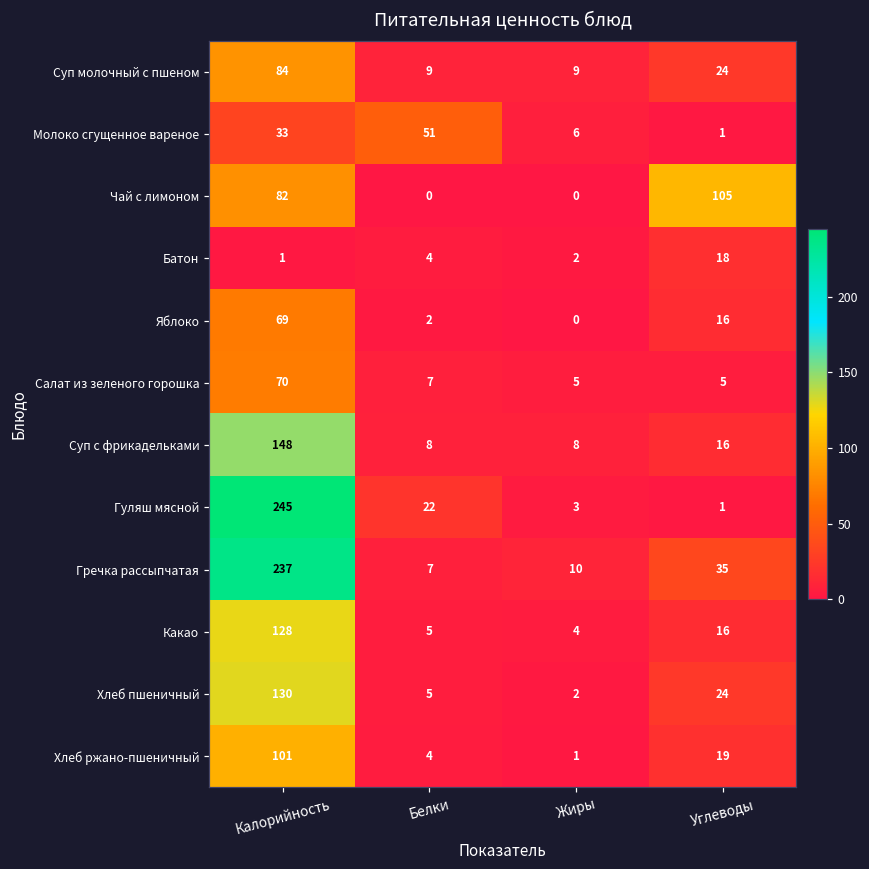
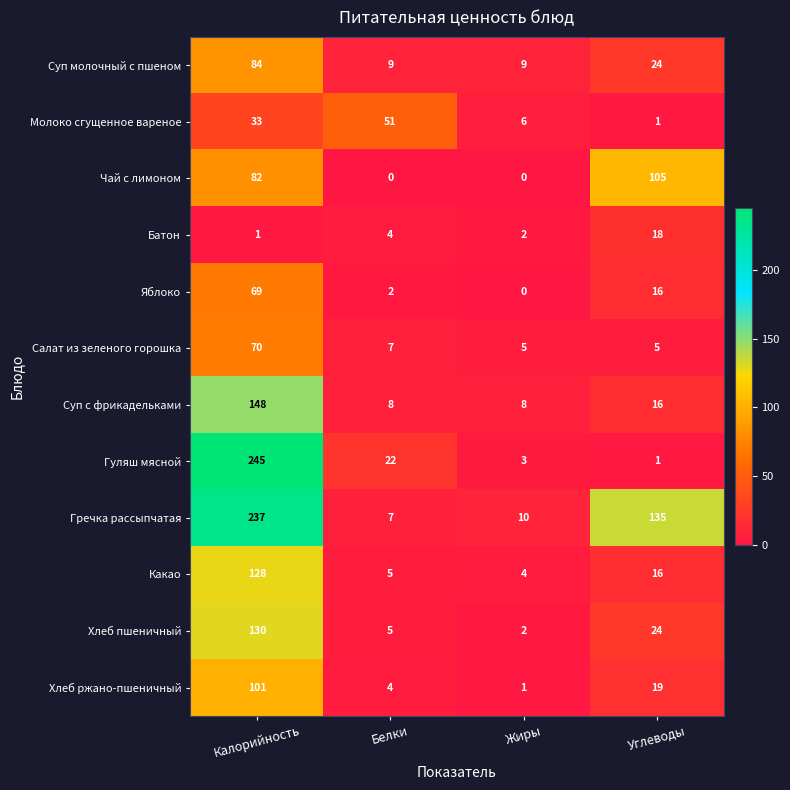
  {
    "Суп молочный с пшеном": {
      "Калорийность": 84,
      "Белки": 9,
      "Жиры": 9,
      "Углеводы": 24
    },
    "Молоко сгущенное вареное": {
      "Калорийность": 33,
      "Белки": 51,
      "Жиры": 6,
      "Углеводы": 1
    },
    "Чай с лимоном": {
      "Калорийность": 82,
      "Белки": 0,
      "Жиры": 0,
      "Углеводы": 105
    },
    "Батон": {
      "Калорийность": 1,
      "Белки": 4,
      "Жиры": 2,
      "Углеводы": 18
    },
    "Яблоко": {
      "Калорийность": 69,
      "Белки": 2,
      "Жиры": 0,
      "Углеводы": 16
    },
    "Салат из зеленого горошка": {
      "Калорийность": 70,
      "Белки": 7,
      "Жиры": 5,
      "Углеводы": 5
    },
    "Суп с фрикадельками": {
      "Калорийность": 148,
      "Белки": 8,
      "Жиры": 8,
      "Углеводы": 16
    },
    "Гуляш мясной": {
      "Калорийность": 245,
      "Белки": 22,
      "Жиры": 3,
      "Углеводы": 1
    },
    "Гречка рассыпчатая": {
      "Калорийность": 237,
      "Белки": 7,
      "Жиры": 10,
-     "Углеводы": 35
+     "Углеводы": 135
    },
    "Какао": {
      "Калорийность": 128,
      "Белки": 5,
      "Жиры": 4,
      "Углеводы": 16
    },
    "Хлеб пшеничный": {
      "Калорийность": 130,
      "Белки": 5,
      "Жиры": 2,
      "Углеводы": 24
    },
    "Хлеб ржано-пшеничный": {
      "Калорийность": 101,
      "Белки": 4,
      "Жиры": 1,
      "Углеводы": 19
    }
  }
